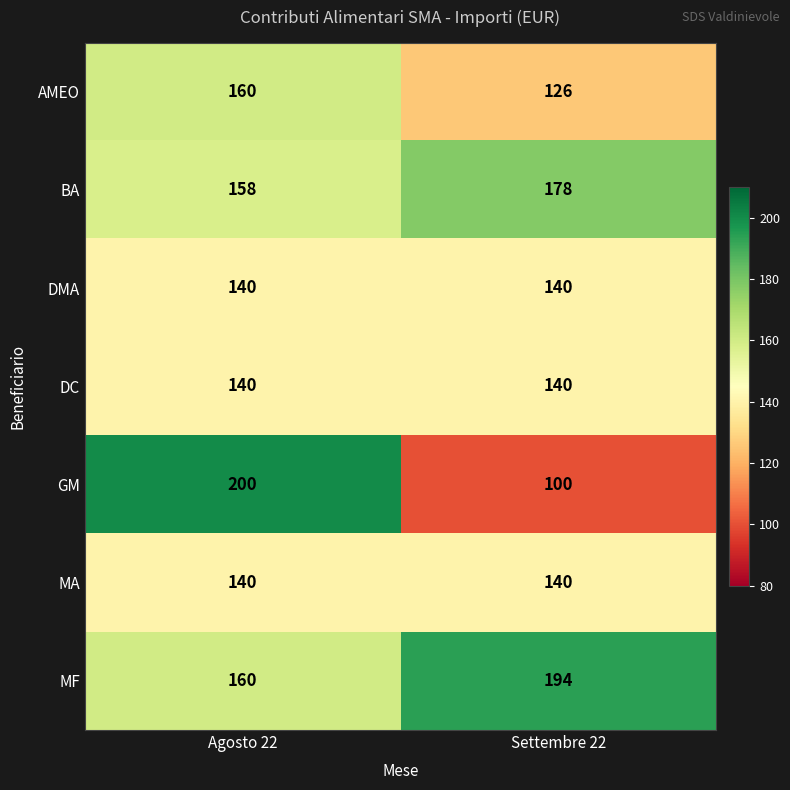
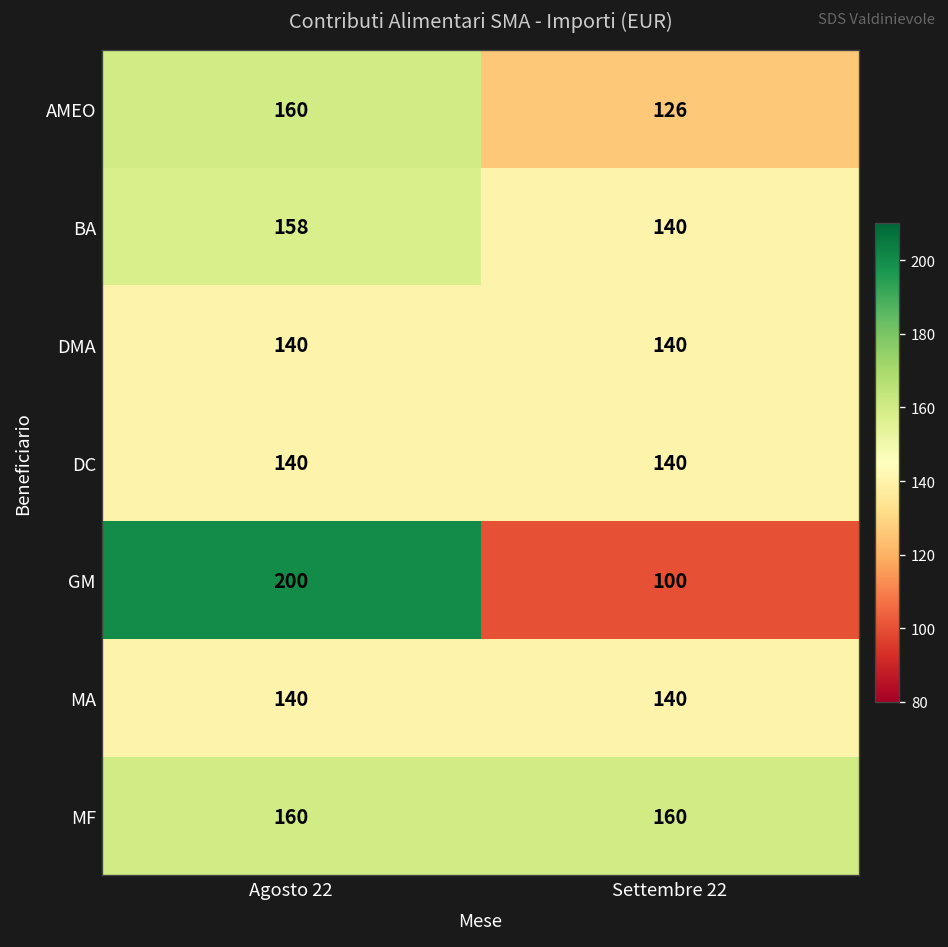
  {
    "AMEO": {
      "Agosto 22": 160,
      "Settembre 22": 126
    },
    "BA": {
      "Agosto 22": 158,
-     "Settembre 22": 178
+     "Settembre 22": 140
    },
    "DMA": {
      "Agosto 22": 140,
      "Settembre 22": 140
    },
    "DC": {
      "Agosto 22": 140,
      "Settembre 22": 140
    },
    "GM": {
      "Agosto 22": 200,
      "Settembre 22": 100
    },
    "MA": {
      "Agosto 22": 140,
      "Settembre 22": 140
    },
    "MF": {
      "Agosto 22": 160,
-     "Settembre 22": 194
+     "Settembre 22": 160
    }
  }
